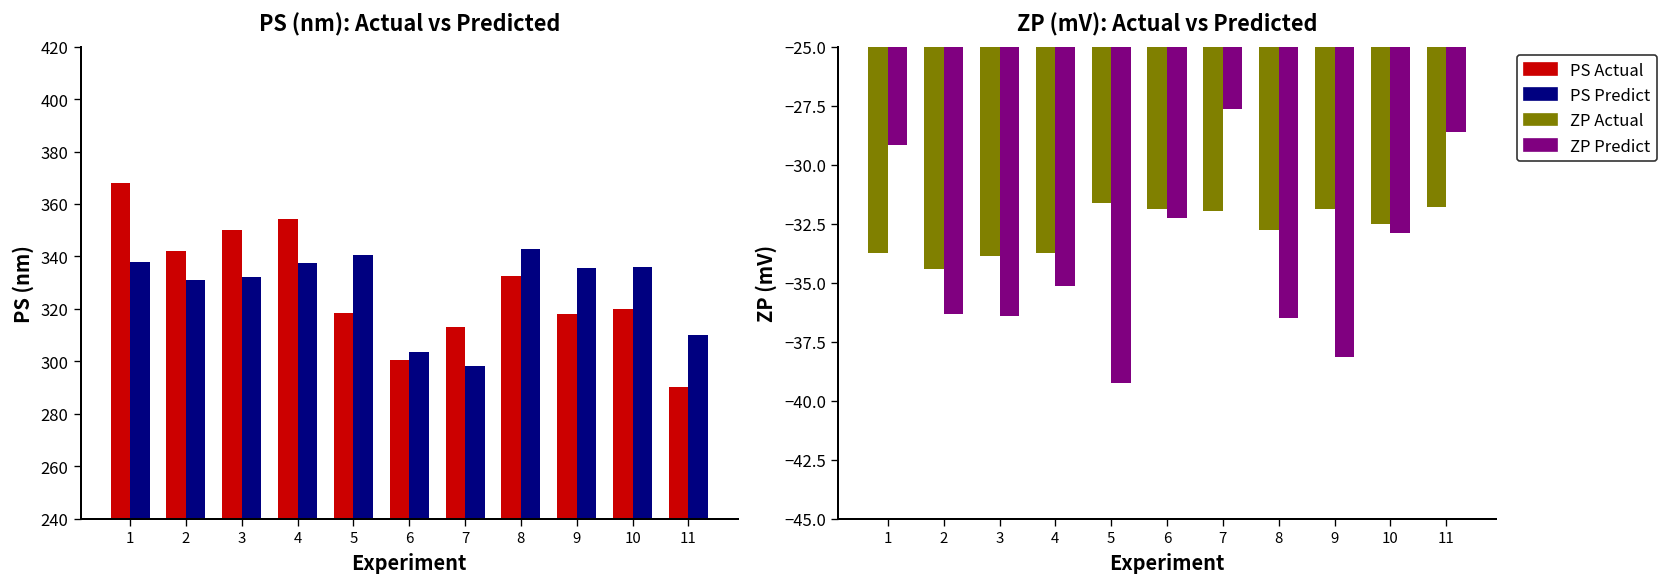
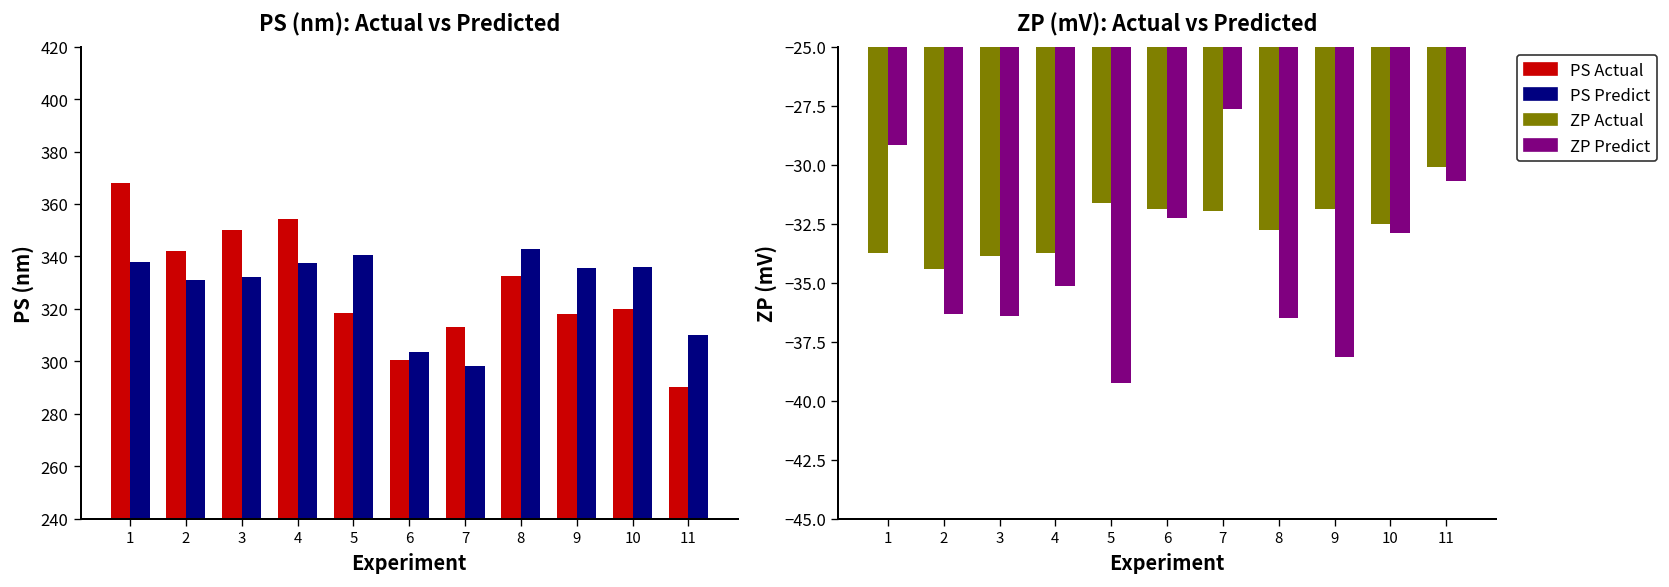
  {
    "PS (nm): Actual vs Predicted": {
      "PS Actual": {
        "1": 368,
        "2": 342,
        "3": 350,
        "4": 354,
        "5": 318,
        "6": 300,
        "7": 313,
        "8": 333,
        "9": 318,
        "10": 320,
        "11": 290
      },
      "PS Predict": {
        "1": 338,
        "2": 331,
        "3": 332,
        "4": 337,
        "5": 340,
        "6": 303,
        "7": 298,
        "8": 343,
        "9": 336,
        "10": 336,
        "11": 310
      }
    },
    "ZP (mV): Actual vs Predicted": {
      "ZP Actual": {
        "1": -33.7,
        "2": -34.4,
        "3": -33.9,
        "4": -33.8,
        "5": -31.6,
        "6": -31.9,
        "7": -32.0,
        "8": -32.8,
        "9": -31.9,
        "10": -32.5,
-       "11": -31.8
+       "11": -30.1
      },
      "ZP Predict": {
        "1": -29.2,
        "2": -36.3,
        "3": -36.4,
        "4": -35.1,
        "5": -39.3,
        "6": -32.2,
        "7": -27.6,
        "8": -36.5,
        "9": -38.2,
        "10": -32.9,
-       "11": -28.6
+       "11": -30.7
      }
    }
  }
